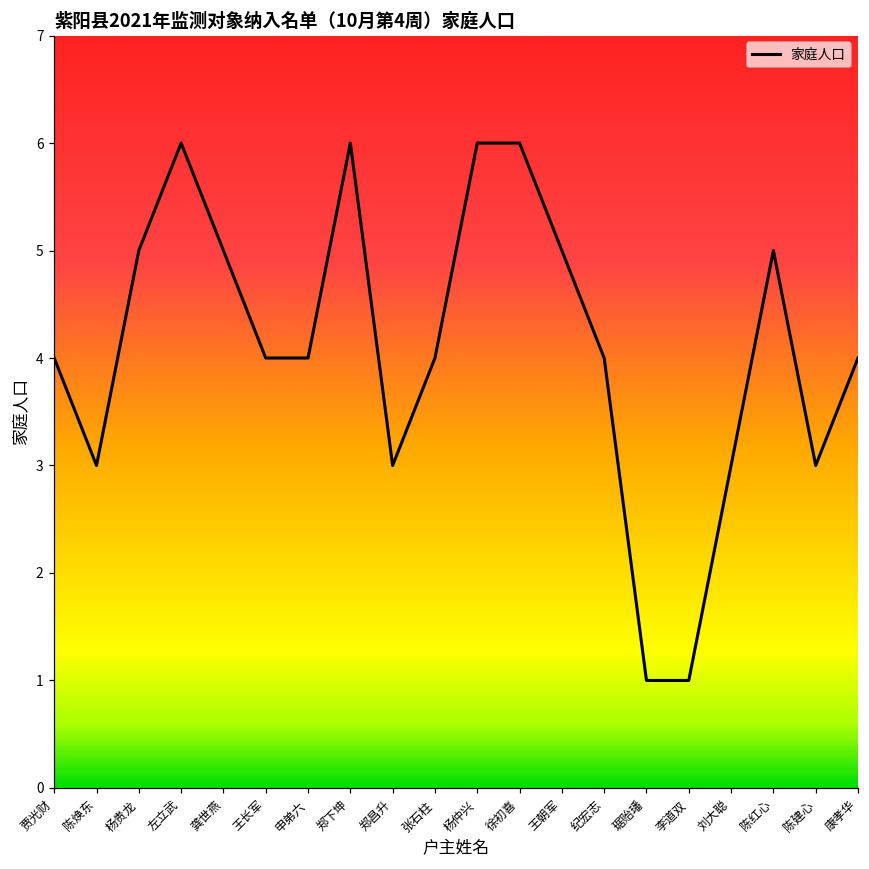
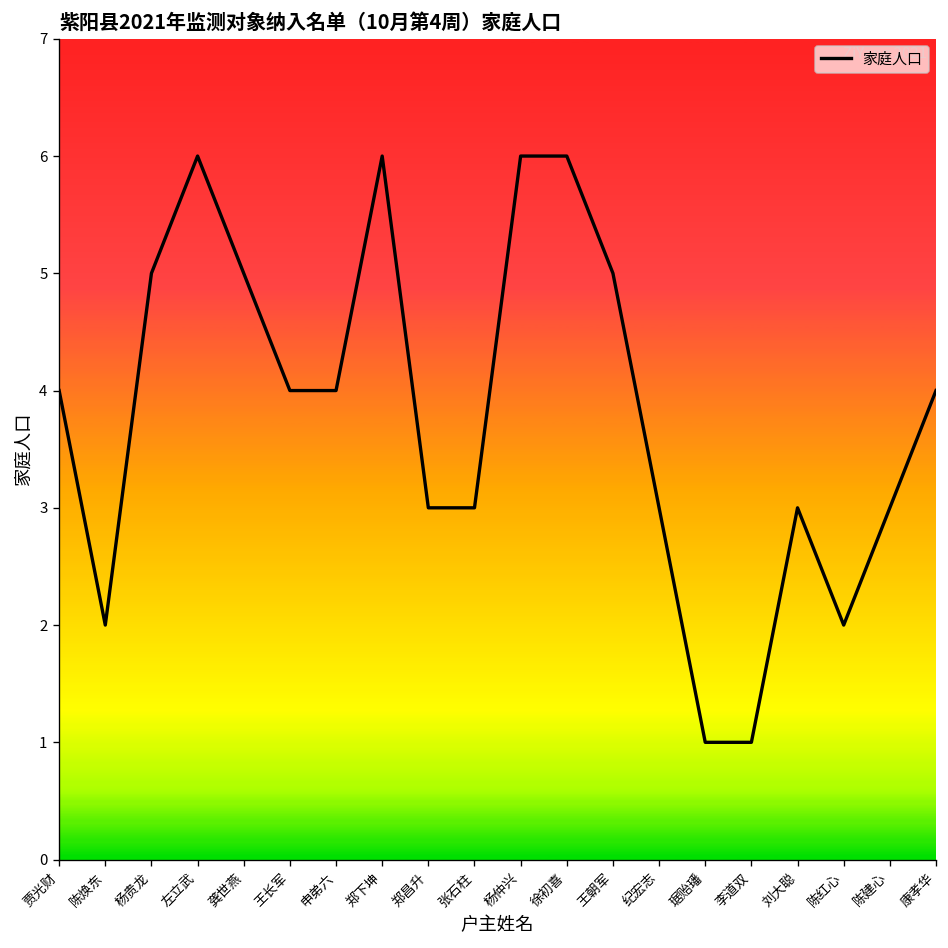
  {
    "贾光财": 4,
-   "陈焕东": 3,
+   "陈焕东": 2,
    "杨贵龙": 5,
    "左立武": 6,
    "龚世燕": 5,
    "王长军": 4,
    "申弟六": 4,
    "郑下坤": 6,
    "郑昌升": 3,
-   "张石柱": 4,
+   "张石柱": 3,
    "杨仲兴": 6,
    "徐初喜": 6,
    "王朝军": 5,
-   "纪宏志": 4,
+   "纪宏志": 3,
    "琚贻璠": 1,
    "李道双": 1,
    "刘大聪": 3,
-   "陈红心": 5,
+   "陈红心": 2,
    "陈建心": 3,
    "康孝华": 4
  }
